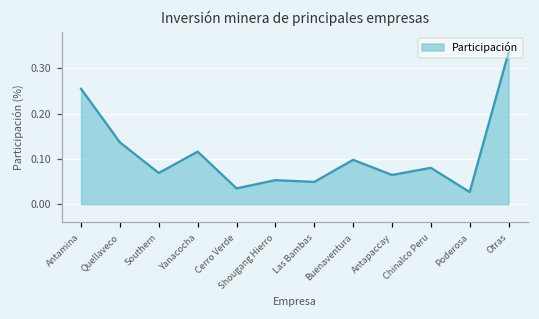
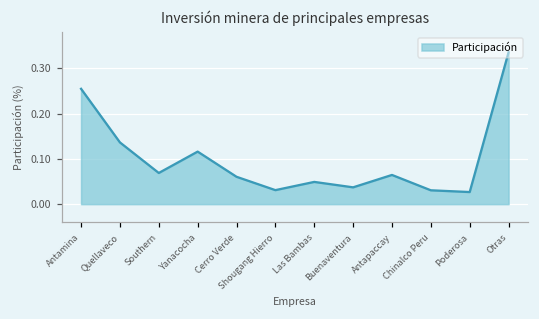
  {
    "Antamina": 0.25,
    "Quellaveco": 0.14,
    "Southern": 0.07,
    "Yanacocha": 0.12,
-   "Cerro Verde": 0.03,
-   "Shougang Hierro": 0.05,
+   "Cerro Verde": 0.06,
+   "Shougang Hierro": 0.03,
    "Las Bambas": 0.05,
-   "Buenaventura": 0.10,
+   "Buenaventura": 0.04,
    "Antapaccay": 0.06,
-   "Chinalco Peru": 0.08,
+   "Chinalco Peru": 0.03,
    "Poderosa": 0.03
  }
